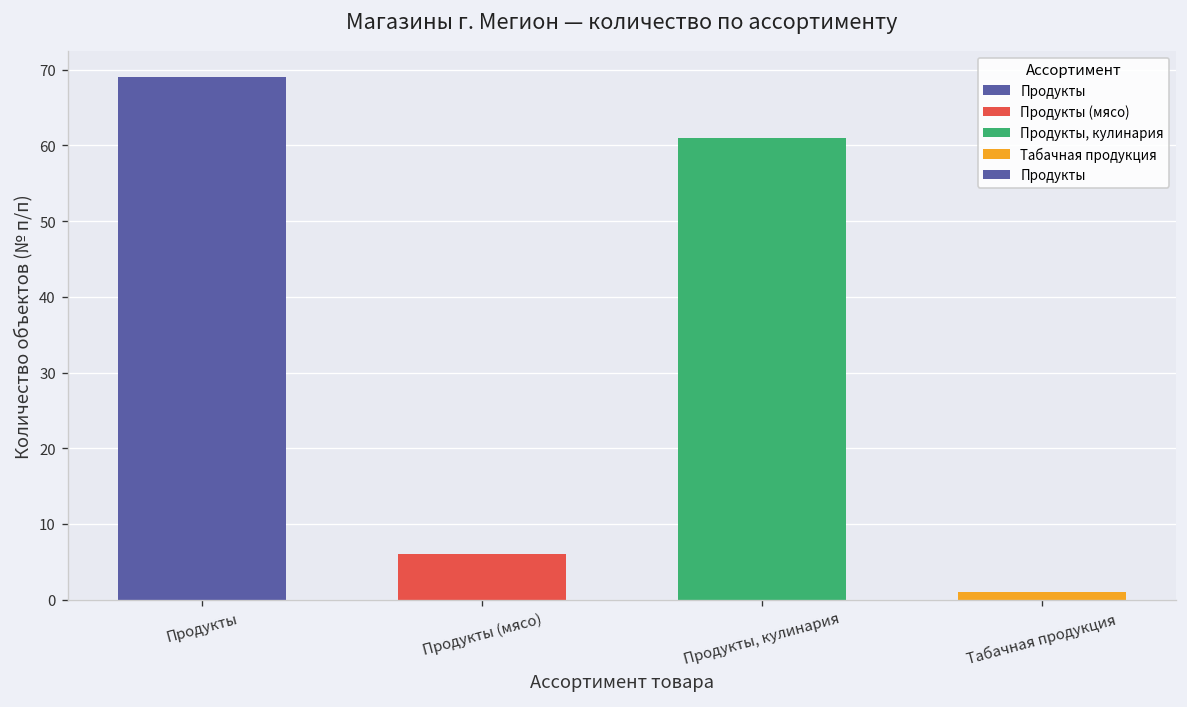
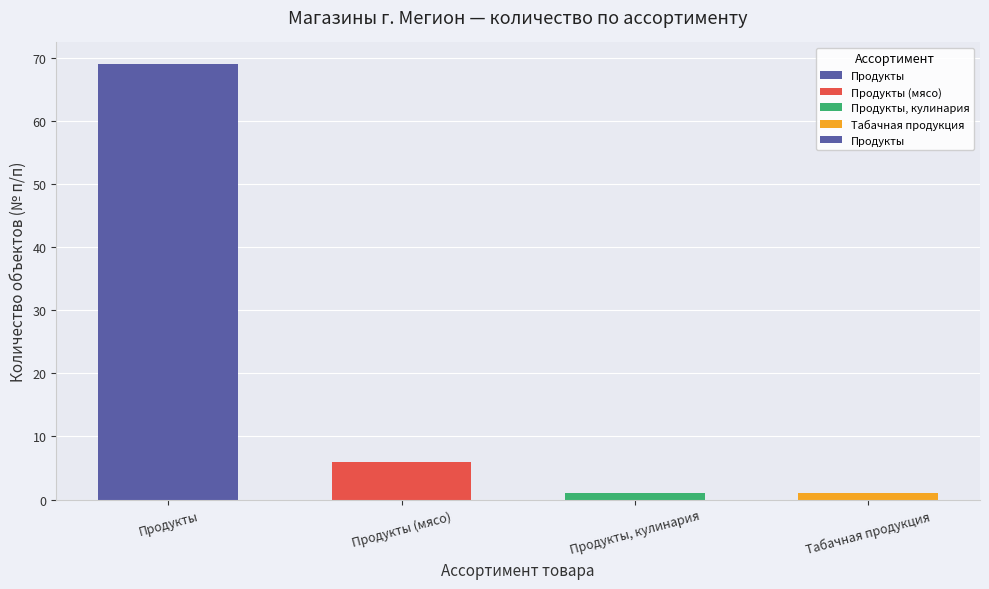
  {
    "Продукты": 69,
    "Продукты (мясо)": 6,
-   "Продукты, кулинария": 61,
+   "Продукты, кулинария": 1,
    "Табачная продукция": 1
  }
